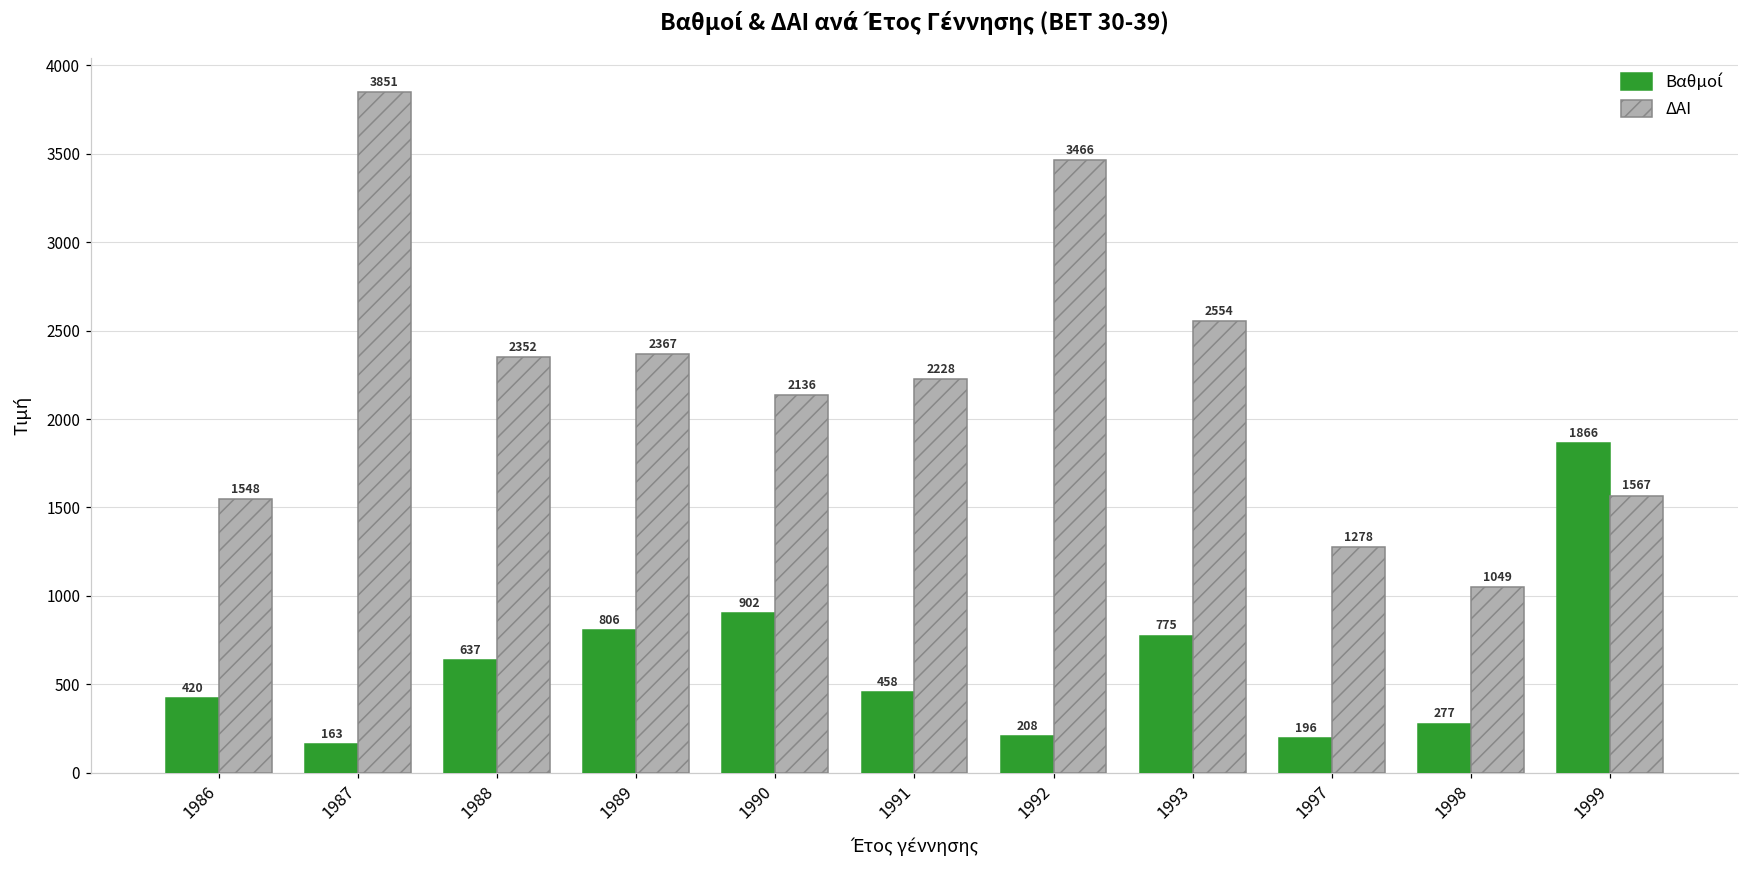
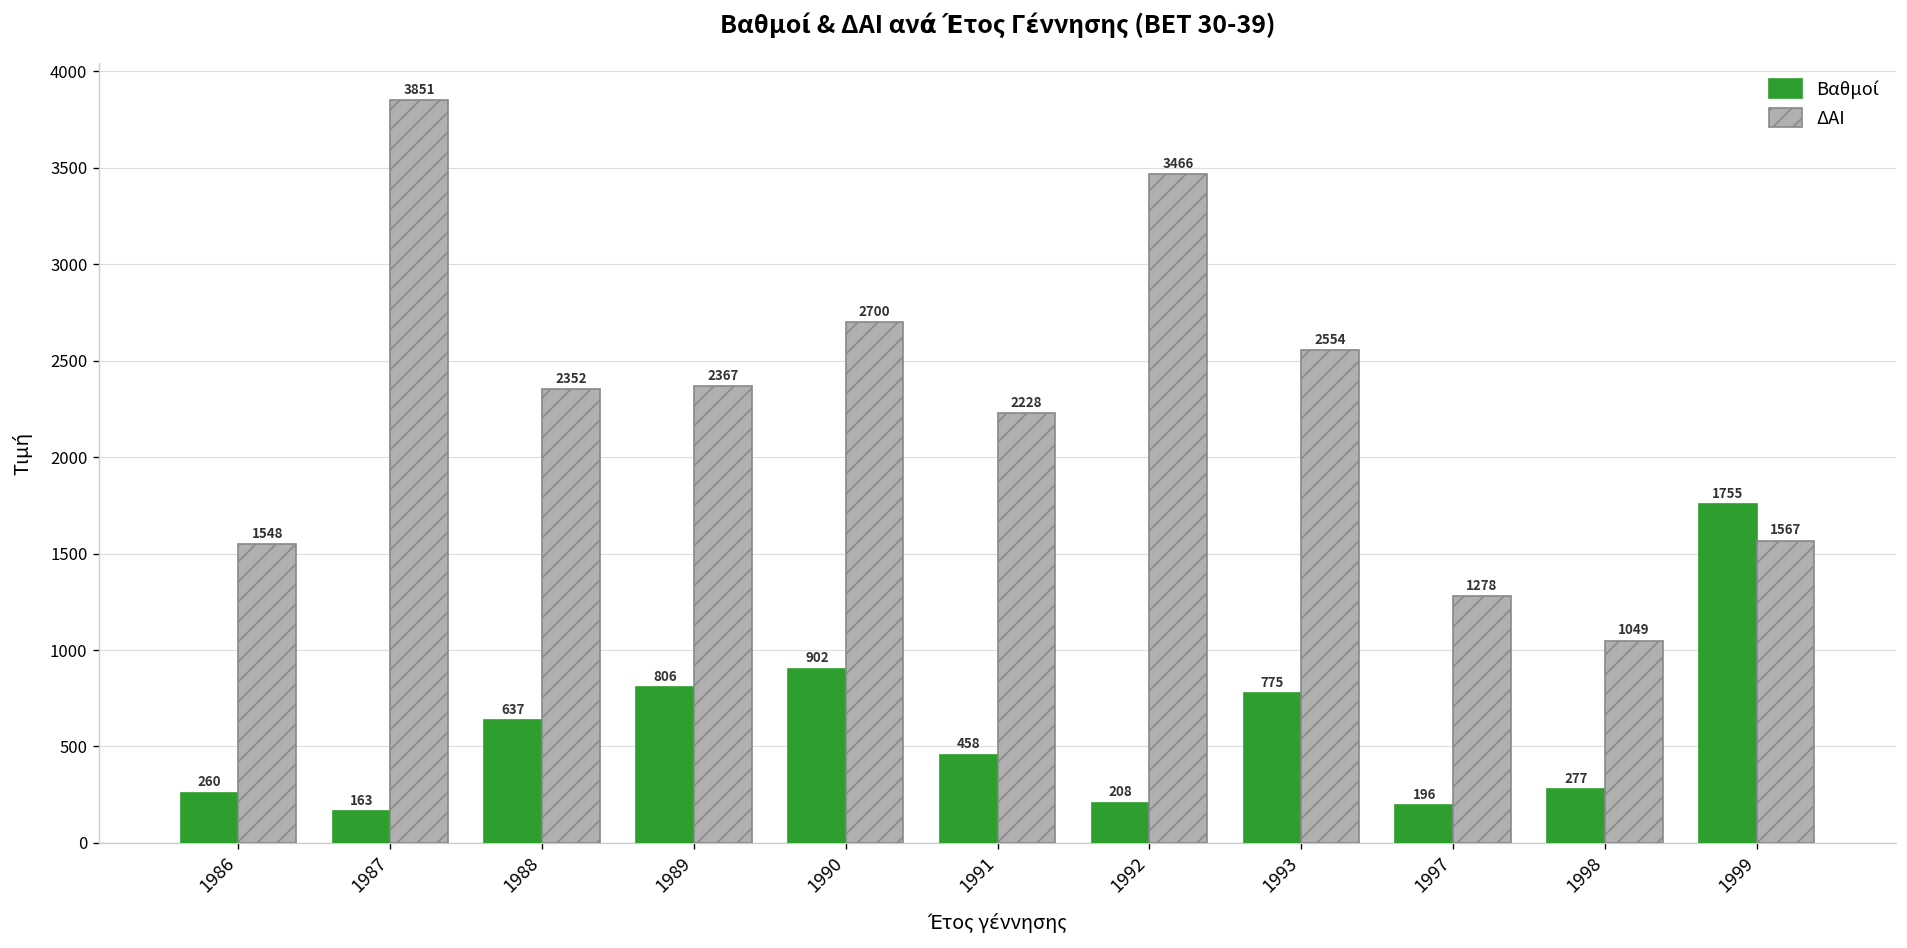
  {
    "Βαθμοί": {
-     "1986": 420,
+     "1986": 260,
      "1987": 163,
      "1988": 637,
      "1989": 806,
      "1990": 902,
      "1991": 458,
      "1992": 208,
      "1993": 775,
      "1997": 196,
      "1998": 277,
-     "1999": 1866
+     "1999": 1755
    },
    "ΔΑΙ": {
      "1986": 1548,
      "1987": 3851,
      "1988": 2352,
      "1989": 2367,
-     "1990": 2136,
+     "1990": 2700,
      "1991": 2228,
      "1992": 3466,
      "1993": 2554,
      "1997": 1278,
      "1998": 1049,
      "1999": 1567
    }
  }
